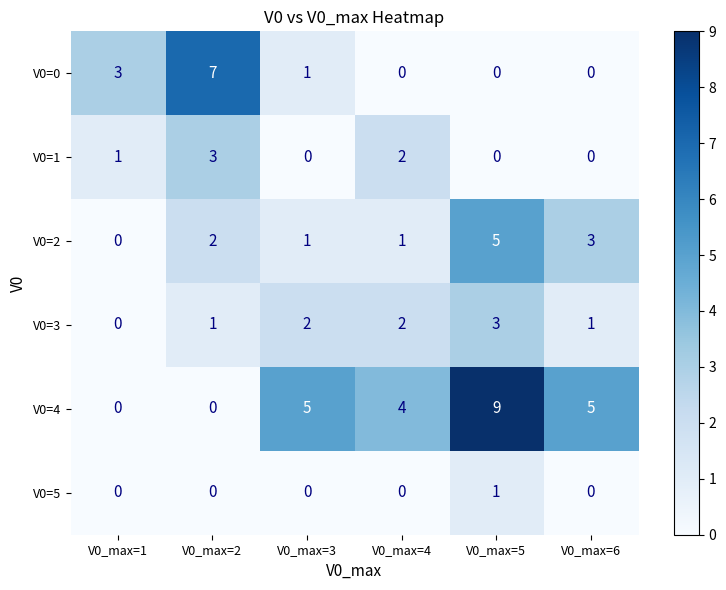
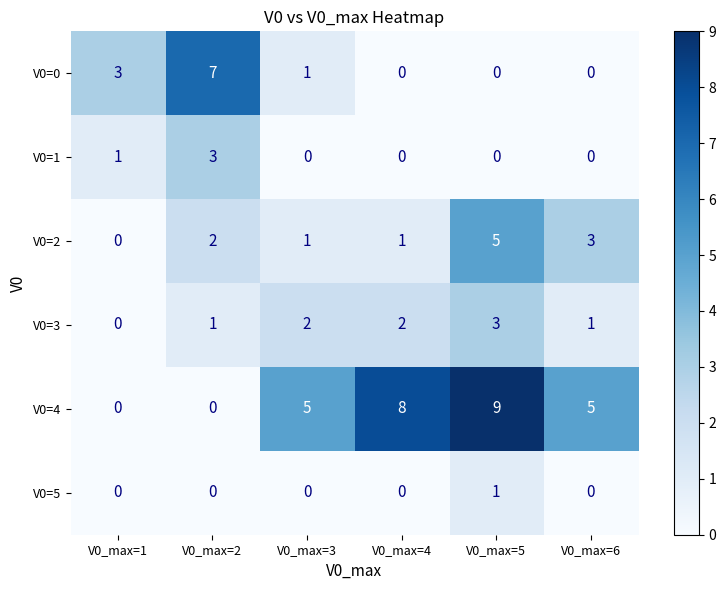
  {
    "V0=0": {
      "V0_max=1": 3,
      "V0_max=2": 7,
      "V0_max=3": 1,
      "V0_max=4": 0,
      "V0_max=5": 0,
      "V0_max=6": 0
    },
    "V0=1": {
      "V0_max=1": 1,
      "V0_max=2": 3,
      "V0_max=3": 0,
-     "V0_max=4": 2,
+     "V0_max=4": 0,
      "V0_max=5": 0,
      "V0_max=6": 0
    },
    "V0=2": {
      "V0_max=1": 0,
      "V0_max=2": 2,
      "V0_max=3": 1,
      "V0_max=4": 1,
      "V0_max=5": 5,
      "V0_max=6": 3
    },
    "V0=3": {
      "V0_max=1": 0,
      "V0_max=2": 1,
      "V0_max=3": 2,
      "V0_max=4": 2,
      "V0_max=5": 3,
      "V0_max=6": 1
    },
    "V0=4": {
      "V0_max=1": 0,
      "V0_max=2": 0,
      "V0_max=3": 5,
-     "V0_max=4": 4,
+     "V0_max=4": 8,
      "V0_max=5": 9,
      "V0_max=6": 5
    },
    "V0=5": {
      "V0_max=1": 0,
      "V0_max=2": 0,
      "V0_max=3": 0,
      "V0_max=4": 0,
      "V0_max=5": 1,
      "V0_max=6": 0
    }
  }
